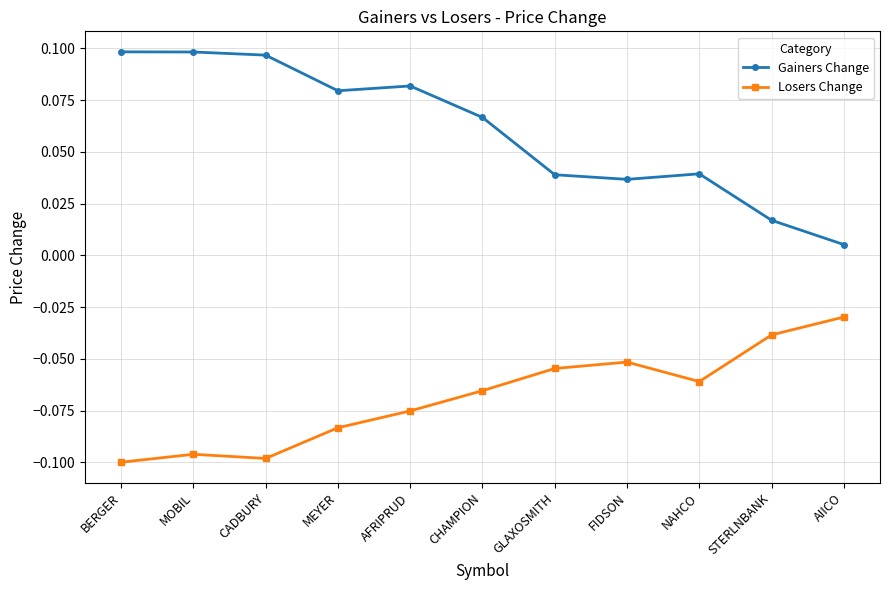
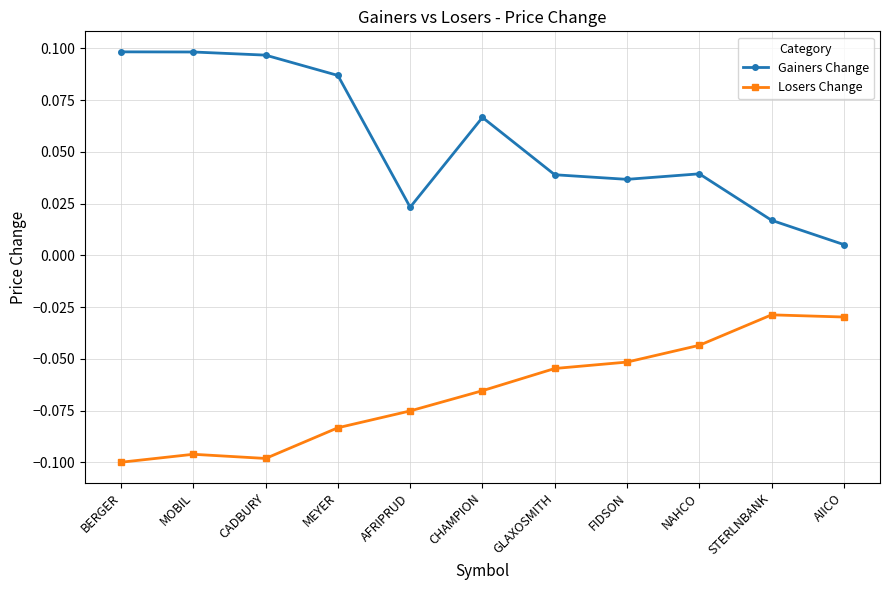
  {
    "Gainers Change": {
      "BERGER": 0.098,
      "MOBIL": 0.098,
      "CADBURY": 0.097,
-     "MEYER": 0.080,
-     "AFRIPRUD": 0.082,
+     "MEYER": 0.087,
+     "AFRIPRUD": 0.023,
      "CHAMPION": 0.067,
      "GLAXOSMITH": 0.039,
      "FIDSON": 0.037,
      "NAHCO": 0.039,
      "STERLNBANK": 0.017,
      "AIICO": 0.005
    },
    "Losers Change": {
      "BERGER": -0.100,
      "MOBIL": -0.096,
      "CADBURY": -0.098,
      "MEYER": -0.083,
      "AFRIPRUD": -0.075,
      "CHAMPION": -0.065,
      "GLAXOSMITH": -0.055,
      "FIDSON": -0.052,
-     "NAHCO": -0.061,
-     "STERLNBANK": -0.038,
+     "NAHCO": -0.043,
+     "STERLNBANK": -0.029,
      "AIICO": -0.030
    }
  }
